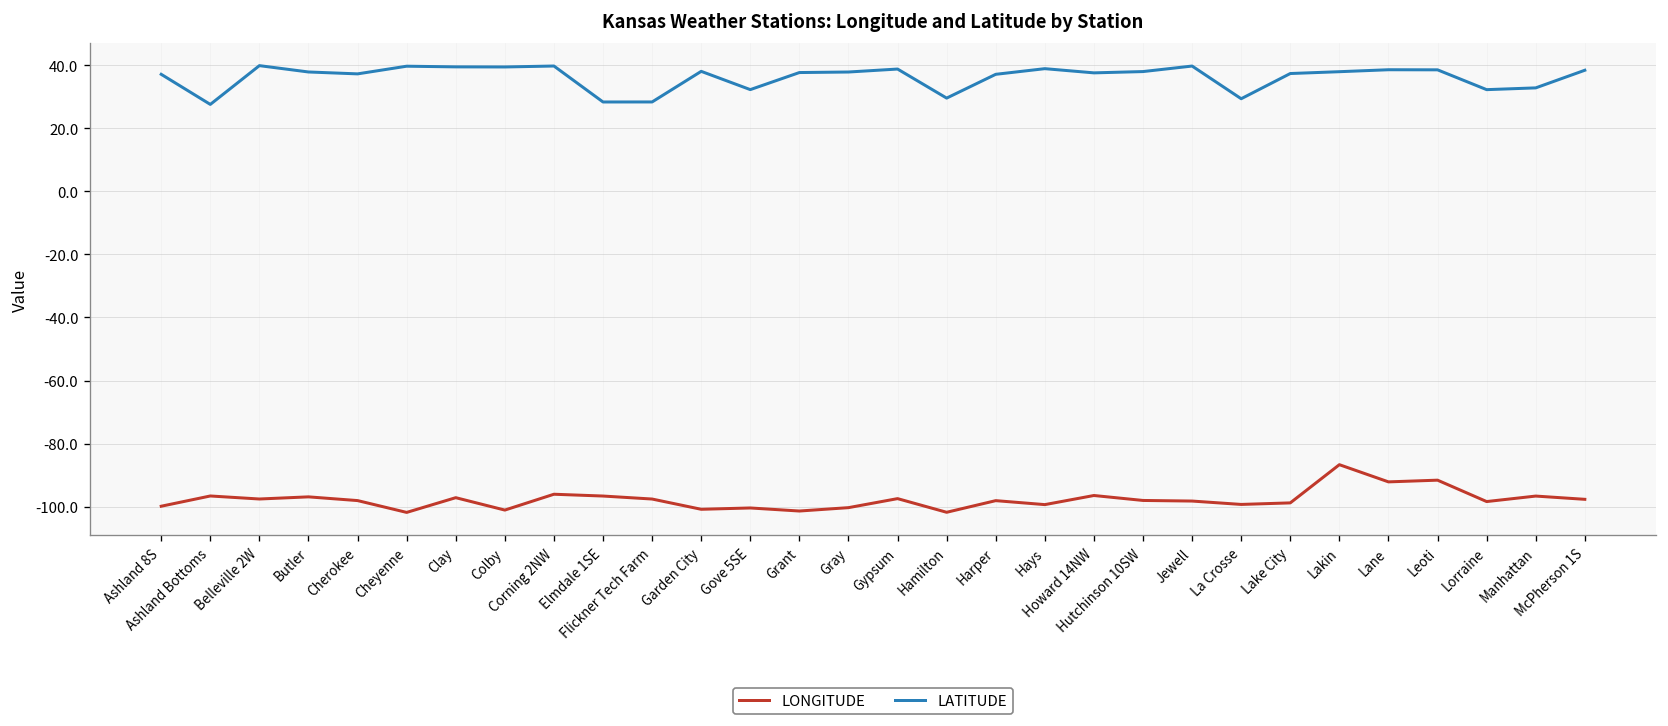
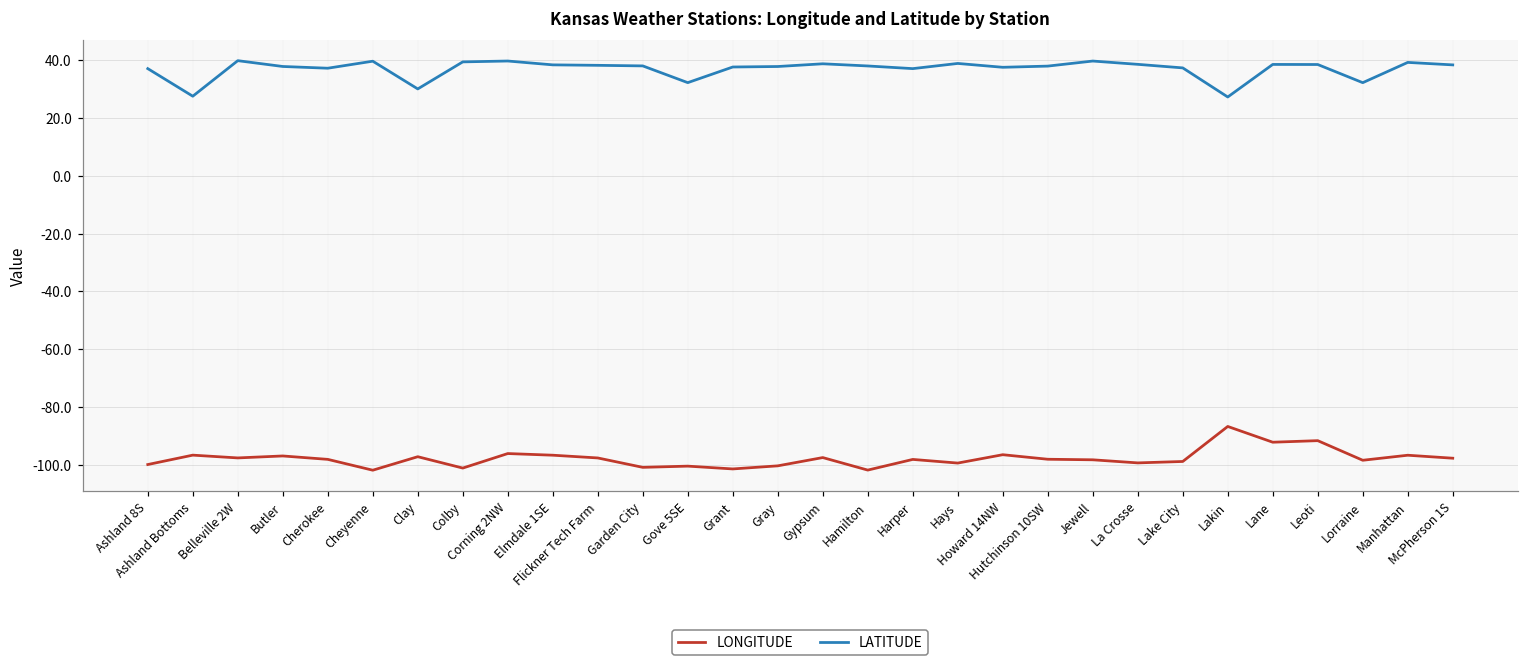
  {
    "LONGITUDE": {
      "Ashland 8S": -100,
      "Ashland Bottoms": -97,
      "Belleville 2W": -98,
      "Butler": -97,
      "Cherokee": -98,
      "Cheyenne": -102,
      "Clay": -97,
      "Colby": -101,
      "Corning 2NW": -96,
      "Elmdale 1SE": -97,
      "Flickner Tech Farm": -98,
      "Garden City": -101,
      "Gove 5SE": -100,
      "Grant": -101,
      "Gray": -100,
      "Gypsum": -97,
      "Hamilton": -102,
      "Harper": -98,
      "Hays": -99,
      "Howard 14NW": -96,
      "Hutchinson 10SW": -98,
      "Jewell": -98,
      "La Crosse": -99,
      "Lake City": -99,
      "Lakin": -87,
      "Lane": -92,
      "Leoti": -92,
      "Lorraine": -98,
      "Manhattan": -97,
      "McPherson 1S": -98
    },
    "LATITUDE": {
      "Ashland 8S": 37,
      "Ashland Bottoms": 28,
      "Belleville 2W": 40,
      "Butler": 38,
      "Cherokee": 37,
      "Cheyenne": 40,
-     "Clay": 39,
+     "Clay": 30,
      "Colby": 39,
      "Corning 2NW": 40,
-     "Elmdale 1SE": 28,
-     "Flickner Tech Farm": 28,
+     "Elmdale 1SE": 38,
+     "Flickner Tech Farm": 38,
      "Garden City": 38,
      "Gove 5SE": 32,
      "Grant": 38,
      "Gray": 38,
      "Gypsum": 39,
-     "Hamilton": 30,
+     "Hamilton": 38,
      "Harper": 37,
      "Hays": 39,
      "Howard 14NW": 38,
      "Hutchinson 10SW": 38,
      "Jewell": 40,
-     "La Crosse": 29,
+     "La Crosse": 39,
      "Lake City": 37,
-     "Lakin": 38,
+     "Lakin": 27,
      "Lane": 39,
      "Leoti": 38,
      "Lorraine": 32,
-     "Manhattan": 33,
+     "Manhattan": 39,
      "McPherson 1S": 38
    }
  }
